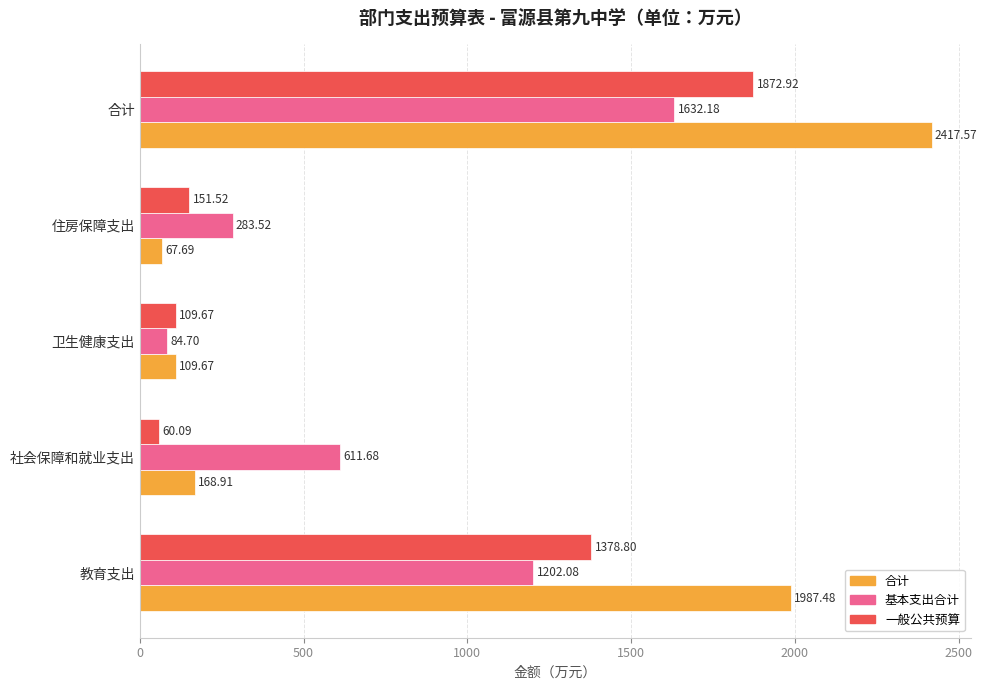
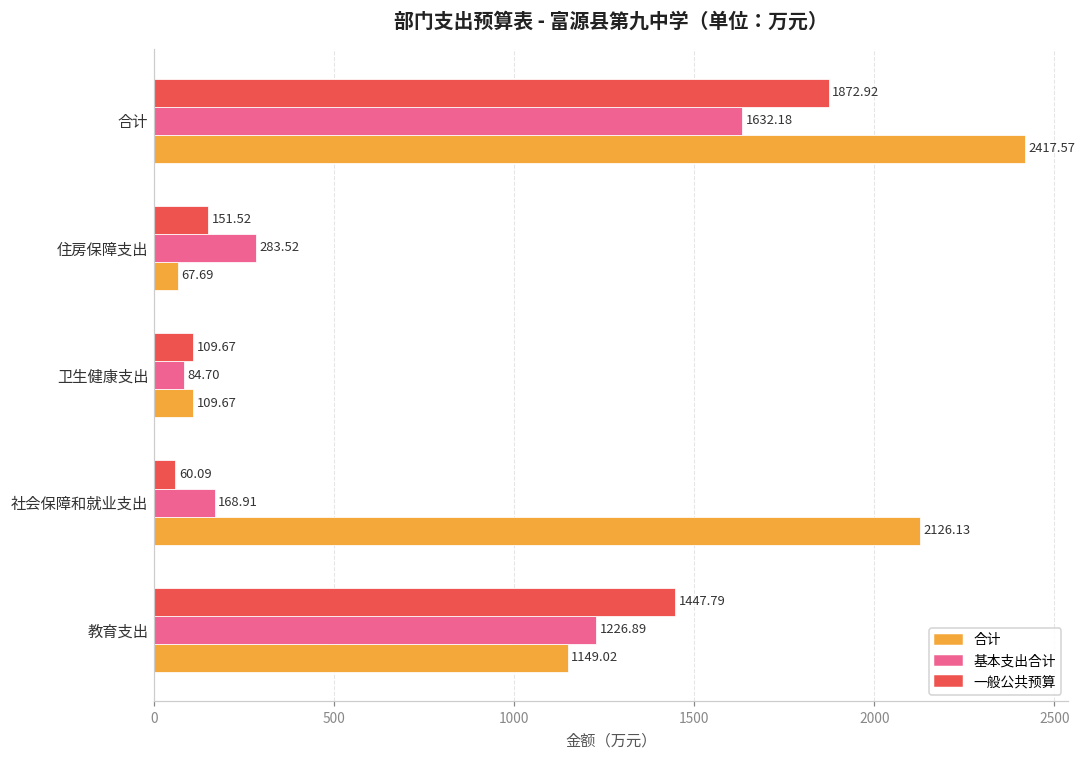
  {
    "合计": {
      "合计": 2417.57,
      "住房保障支出": 67.69,
      "卫生健康支出": 109.67,
-     "社会保障和就业支出": 168.91,
-     "教育支出": 1987.48
+     "社会保障和就业支出": 2126.13,
+     "教育支出": 1149.02
    },
    "基本支出合计": {
      "合计": 1632.18,
      "住房保障支出": 283.52,
      "卫生健康支出": 84.70,
-     "社会保障和就业支出": 611.68,
-     "教育支出": 1202.08
+     "社会保障和就业支出": 168.91,
+     "教育支出": 1226.89
    },
    "一般公共预算": {
      "合计": 1872.92,
      "住房保障支出": 151.52,
      "卫生健康支出": 109.67,
      "社会保障和就业支出": 60.09,
-     "教育支出": 1378.80
+     "教育支出": 1447.79
    }
  }
